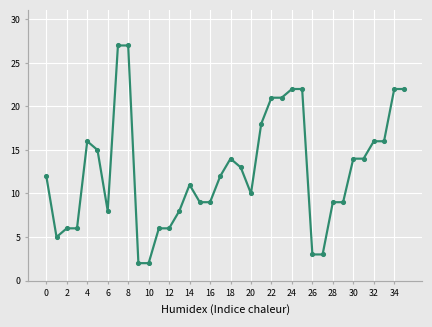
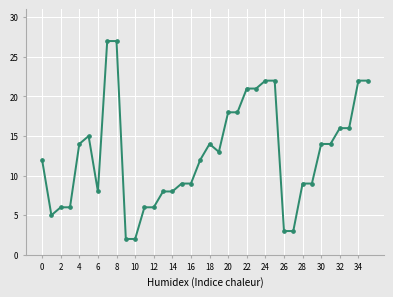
  {
    "0": 12,
    "2": 6,
-   "4": 16,
+   "4": 14,
    "6": 8,
    "8": 27,
    "10": 2,
    "12": 6,
-   "14": 11,
+   "14": 8,
    "16": 9,
    "18": 14,
-   "20": 10
+   "20": 18
  }
